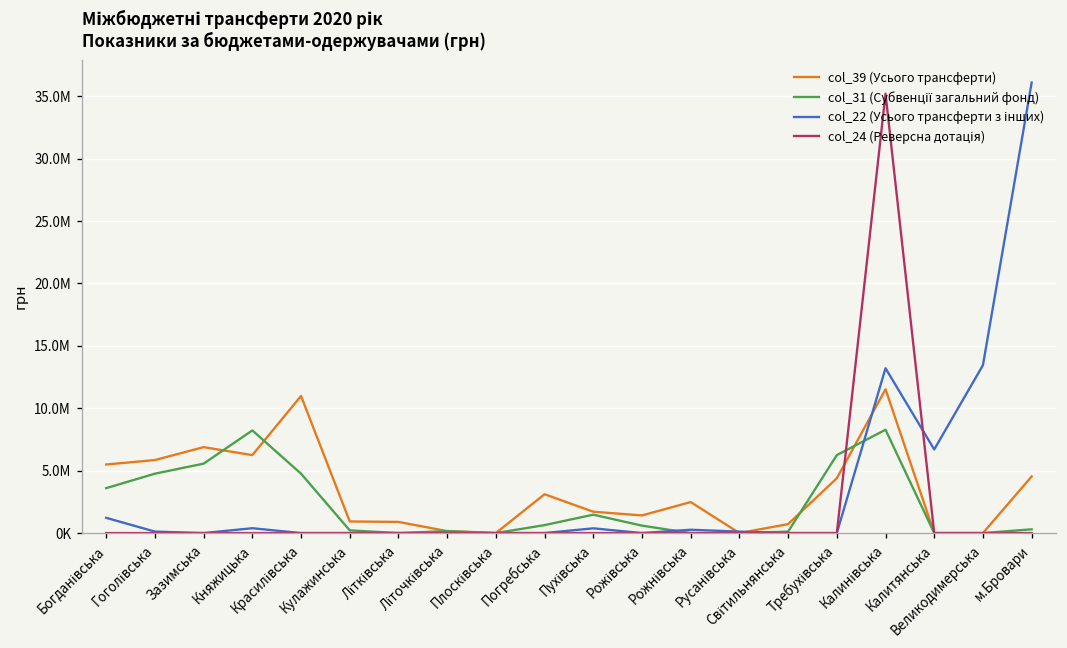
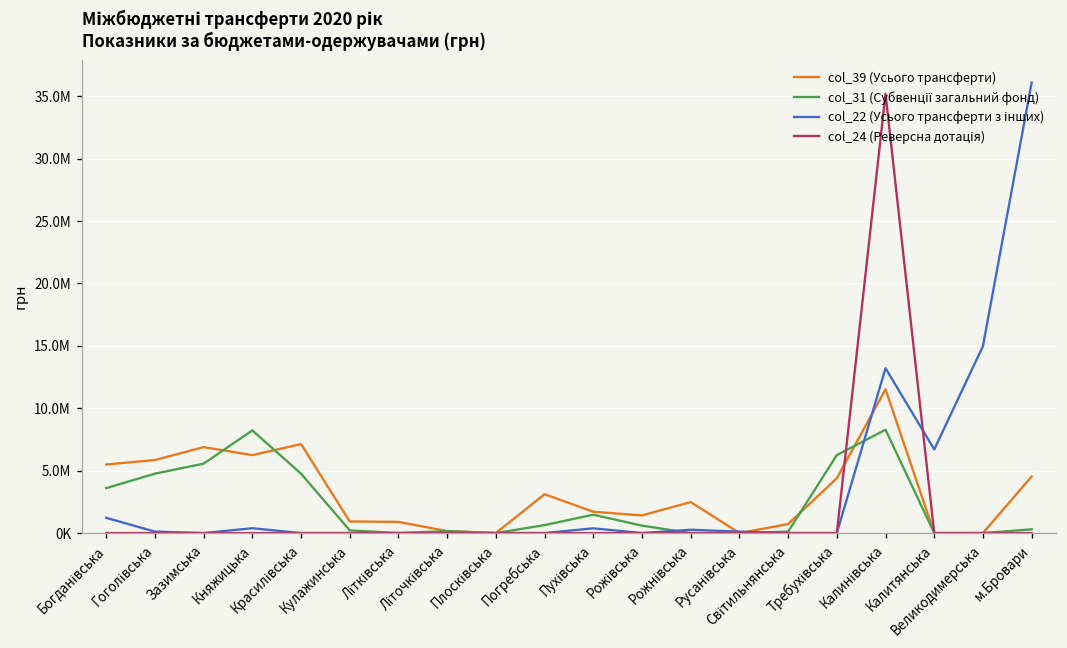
  {
    "col_39 (Усього трансферти)": {
      "Богданівська": 5500000,
      "Гоголівська": 5800000,
      "Зазимська": 6900000,
      "Княжицька": 6200000,
-     "Красилівська": 11000000,
+     "Красилівська": 7100000,
      "Кулажинська": 900000,
      "Літківська": 900000,
      "Погребська": 3100000,
      "Рожівська": 1400000,
      "Рожнівська": 2500000,
      "Світильнянська": 700000,
      "Требухівська": 4400000,
      "Калинівська": 11500000,
      "м.Бровари": 4500000
    },
    "col_31 (Субвенції загальний фонд)": {
      "Богданівська": 3600000,
      "Гоголівська": 4800000,
      "Зазимська": 5600000,
      "Княжицька": 8200000,
      "Красилівська": 4800000,
      "Погребська": 600000,
      "Рожівська": 600000,
      "Требухівська": 6200000,
      "Калинівська": 8300000,
      "м.Бровари": 300000
    },
    "col_22 (Усього трансферти з інших)": {
      "Богданівська": 1200000,
      "Княжицька": 400000,
      "Пухівська": 400000,
      "Рожнівська": 300000,
      "Калинівська": 13200000,
      "Калитянська": 6700000,
-     "Великодимерська": 13500000,
+     "Великодимерська": 15000000,
      "м.Бровари": 36100000
    },
    "col_24 (Реверсна дотація)": {
      "Богданівська": 0,
      "Княжицька": 0,
      "Пухівська": 0,
      "Калинівська": 35200000,
      "м.Бровари": 0
    }
  }
